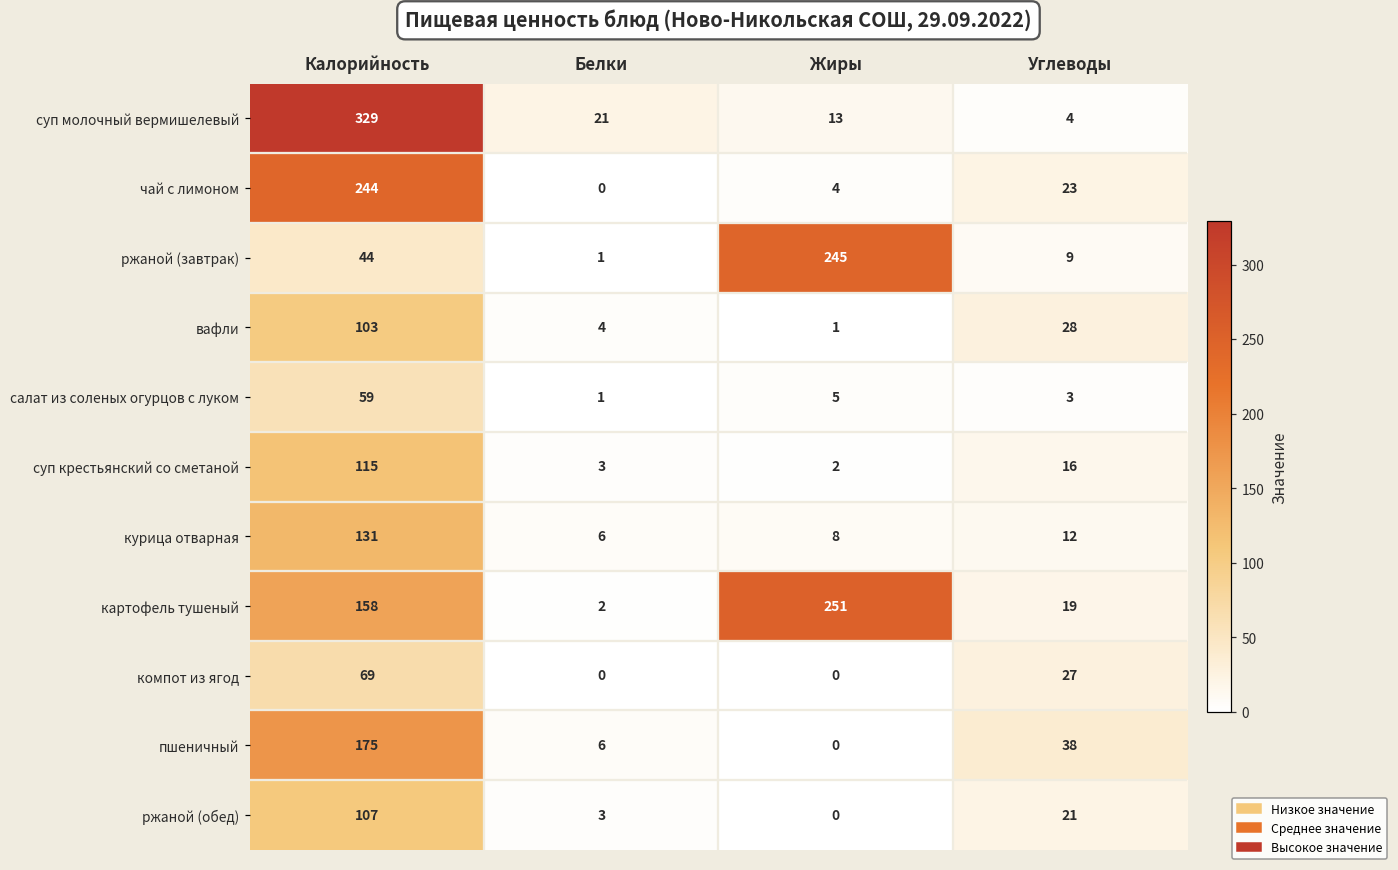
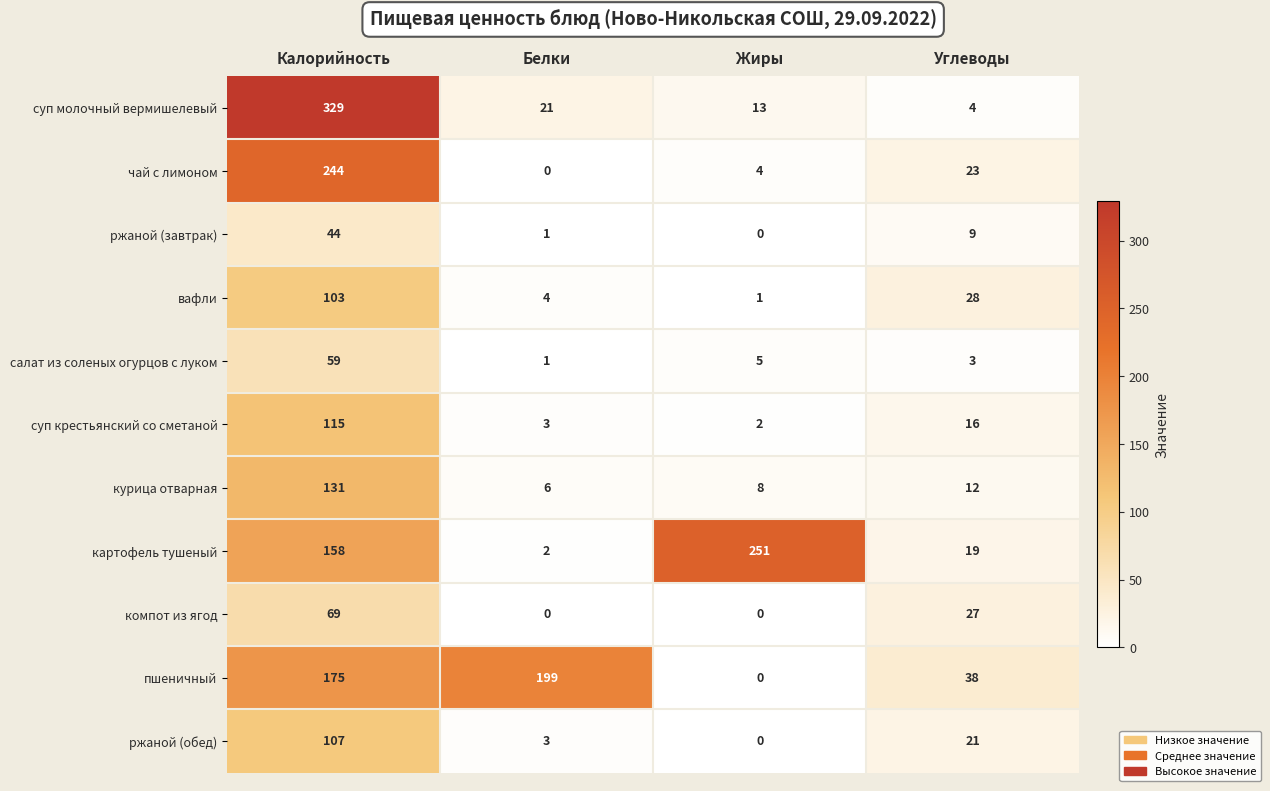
  {
    "суп молочный вермишелевый": {
      "Калорийность": 329,
      "Белки": 21,
      "Жиры": 13,
      "Углеводы": 4
    },
    "чай с лимоном": {
      "Калорийность": 244,
      "Белки": 0,
      "Жиры": 4,
      "Углеводы": 23
    },
    "ржаной (завтрак)": {
      "Калорийность": 44,
      "Белки": 1,
-     "Жиры": 245,
+     "Жиры": 0,
      "Углеводы": 9
    },
    "вафли": {
      "Калорийность": 103,
      "Белки": 4,
      "Жиры": 1,
      "Углеводы": 28
    },
    "салат из соленых огурцов с луком": {
      "Калорийность": 59,
      "Белки": 1,
      "Жиры": 5,
      "Углеводы": 3
    },
    "суп крестьянский со сметаной": {
      "Калорийность": 115,
      "Белки": 3,
      "Жиры": 2,
      "Углеводы": 16
    },
    "курица отварная": {
      "Калорийность": 131,
      "Белки": 6,
      "Жиры": 8,
      "Углеводы": 12
    },
    "картофель тушеный": {
      "Калорийность": 158,
      "Белки": 2,
      "Жиры": 251,
      "Углеводы": 19
    },
    "компот из ягод": {
      "Калорийность": 69,
      "Белки": 0,
      "Жиры": 0,
      "Углеводы": 27
    },
    "пшеничный": {
      "Калорийность": 175,
-     "Белки": 6,
+     "Белки": 199,
      "Жиры": 0,
      "Углеводы": 38
    },
    "ржаной (обед)": {
      "Калорийность": 107,
      "Белки": 3,
      "Жиры": 0,
      "Углеводы": 21
    }
  }
